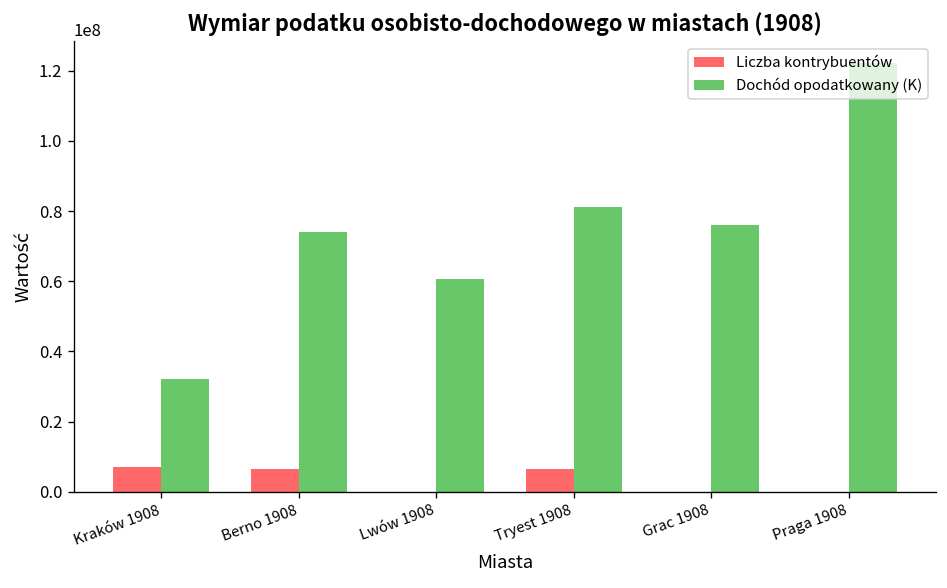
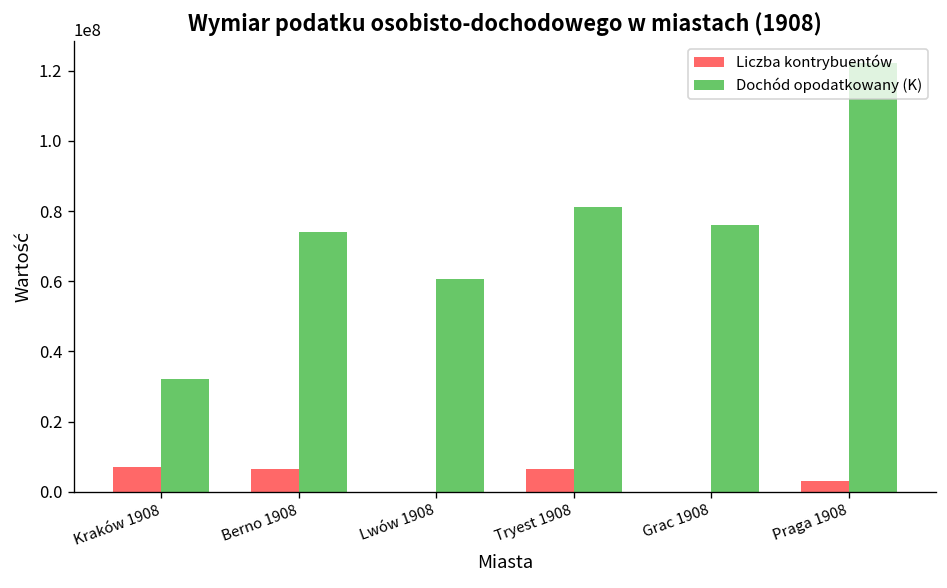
  {
    "Liczba kontrybuentów": {
      "Kraków 1908": 7000000,
      "Berno 1908": 7000000,
      "Tryest 1908": 7000000,
-     "Praga 1908": 0
+     "Praga 1908": 3000000
    },
    "Dochód opodatkowany (K)": {
      "Kraków 1908": 32000000,
      "Berno 1908": 74000000,
      "Lwów 1908": 61000000,
      "Tryest 1908": 81000000,
      "Grac 1908": 76000000
    }
  }
